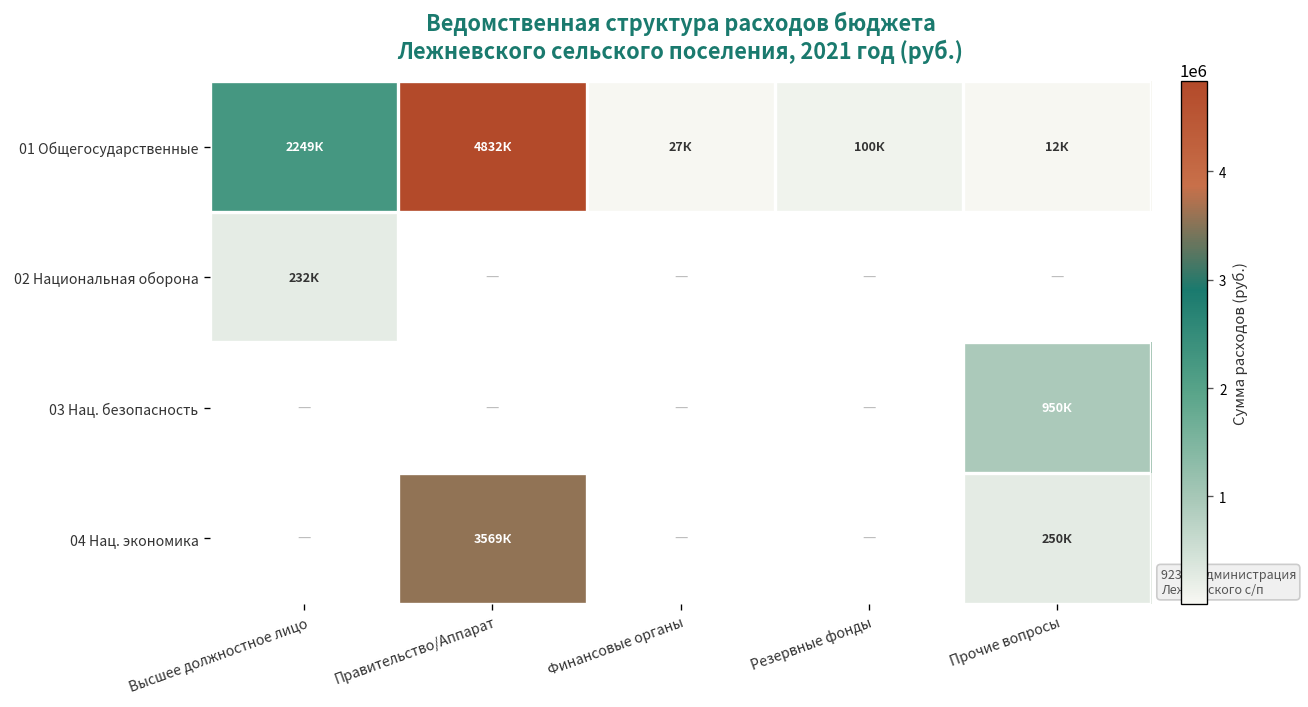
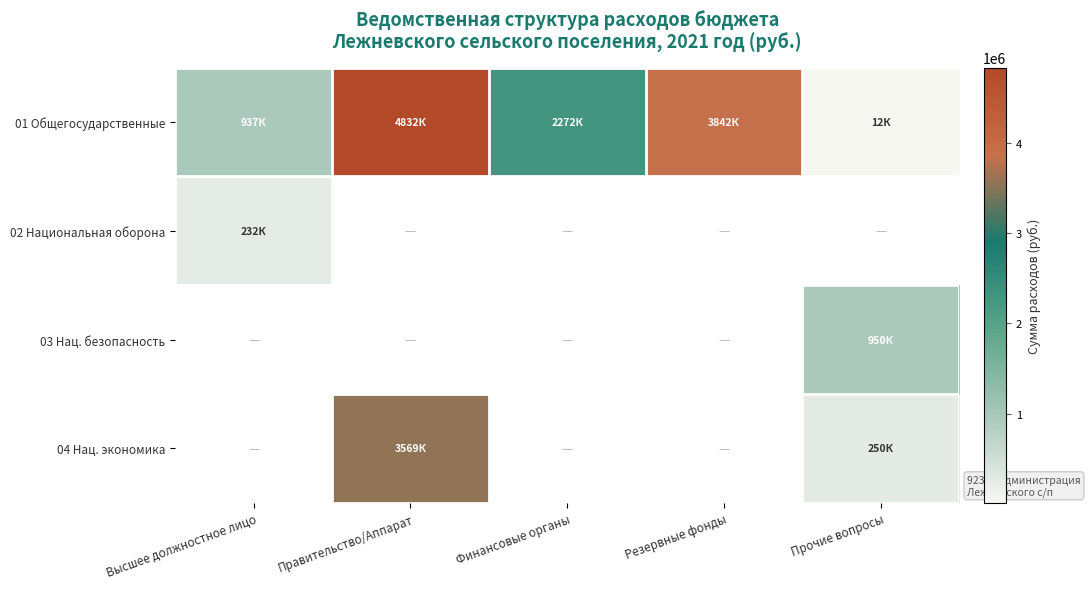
  {
    "01 Общегосударственные": {
-     "Высшее должностное лицо": "2249К",
+     "Высшее должностное лицо": "937К",
      "Правительство/Аппарат": "4832К",
-     "Финансовые органы": "27К",
-     "Резервные фонды": "100К",
+     "Финансовые органы": "2272К",
+     "Резервные фонды": "3842К",
      "Прочие вопросы": "12К"
    },
    "02 Национальная оборона": {
      "Высшее должностное лицо": "232К"
    },
    "03 Нац. безопасность": {
      "Прочие вопросы": "950К"
    },
    "04 Нац. экономика": {
      "Правительство/Аппарат": "3569К",
      "Прочие вопросы": "250К"
    }
  }
